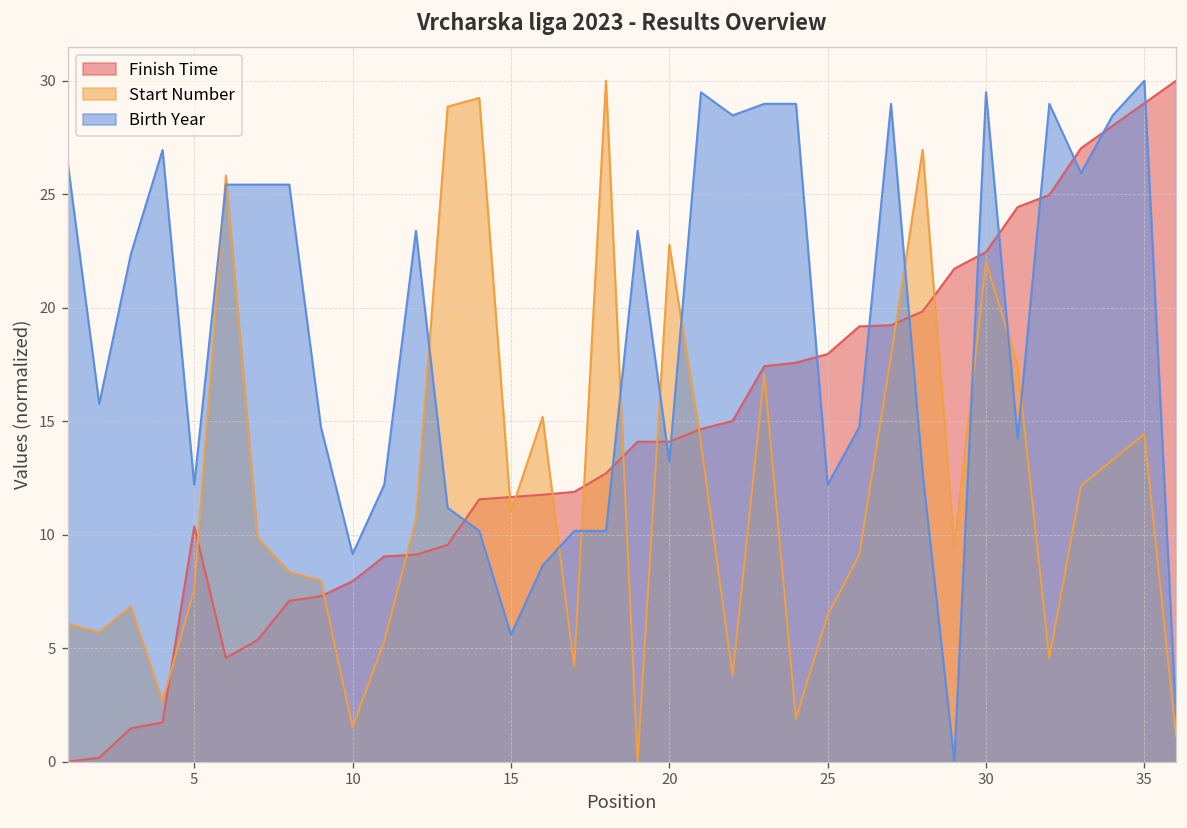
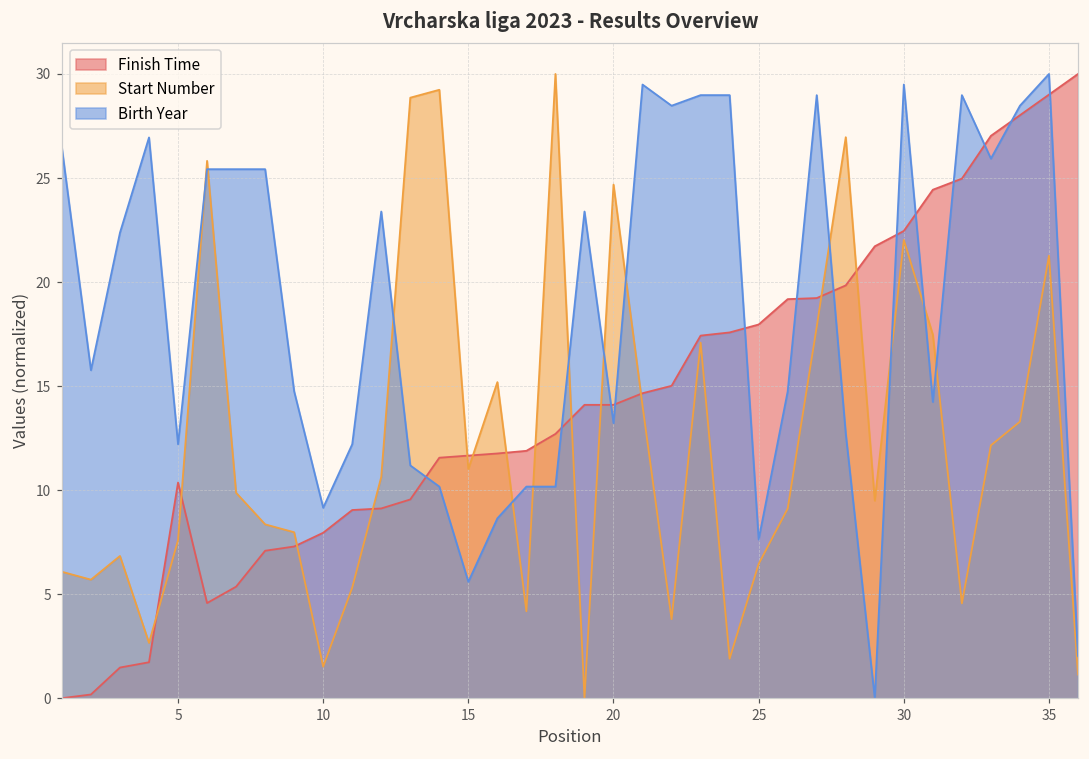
  {
    "Finish Time": {
      "5": 10.4,
      "10": 8.0,
      "15": 11.7,
      "20": 14.1,
      "25": 18.0,
      "30": 22.5,
      "35": 29.0
    },
    "Start Number": {
      "5": 7.6,
      "10": 1.5,
      "15": 11.0,
-     "20": 22.8,
+     "20": 24.7,
      "25": 6.5,
      "30": 22.0,
-     "35": 14.4
+     "35": 21.3
    },
    "Birth Year": {
      "5": 12.2,
      "10": 9.2,
      "15": 5.6,
      "20": 13.2,
-     "25": 12.2,
+     "25": 7.6,
      "30": 29.5,
      "35": 30.0
    }
  }
